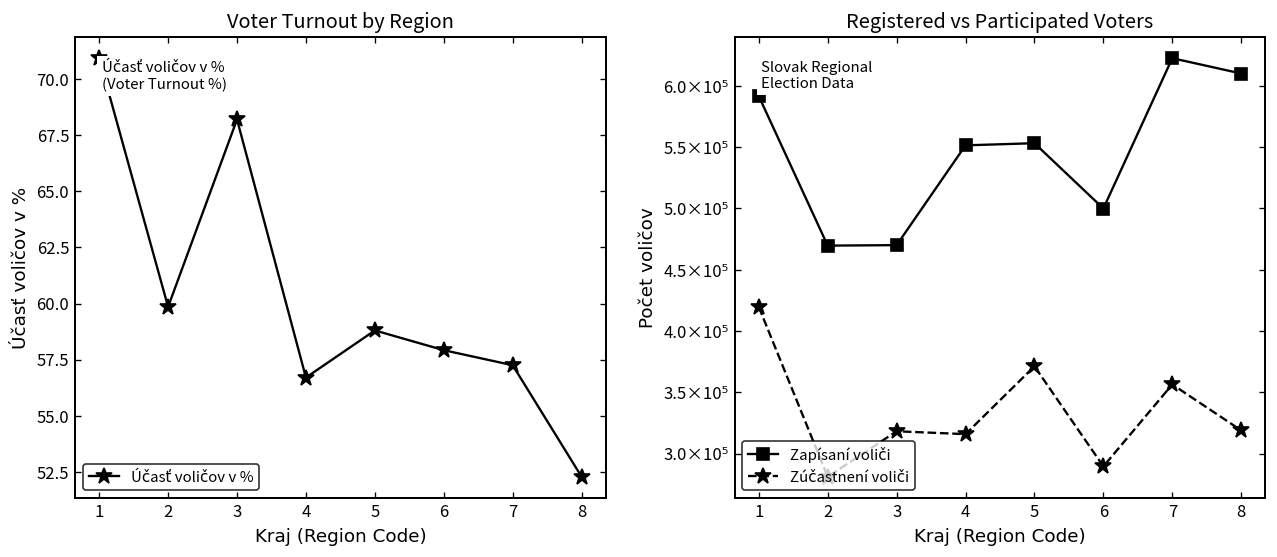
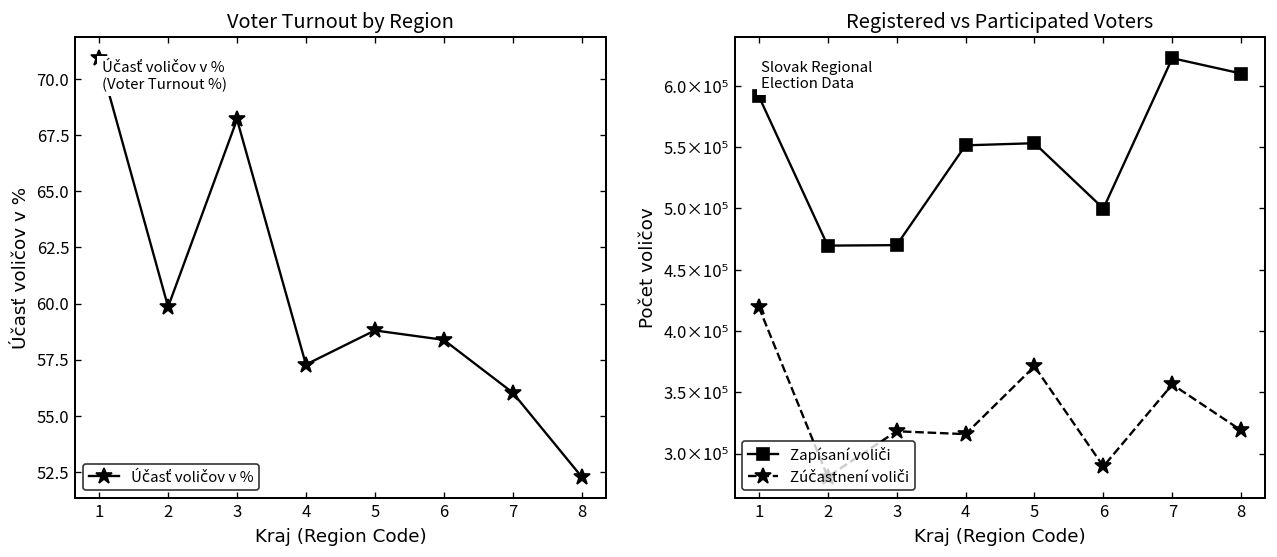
  {
    "Voter Turnout by Region": {
      "2": 59.9,
      "3": 68.2,
-     "4": 56.7,
+     "4": 57.3,
      "5": 58.8,
-     "6": 57.9,
-     "7": 57.3,
+     "6": 58.4,
+     "7": 56.0,
      "8": 52.3
    }
  }
